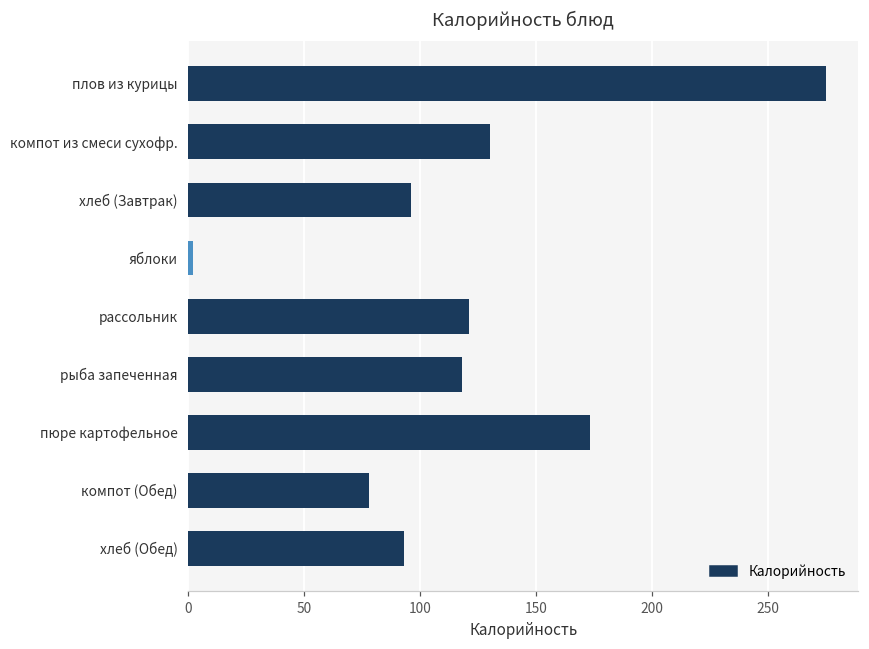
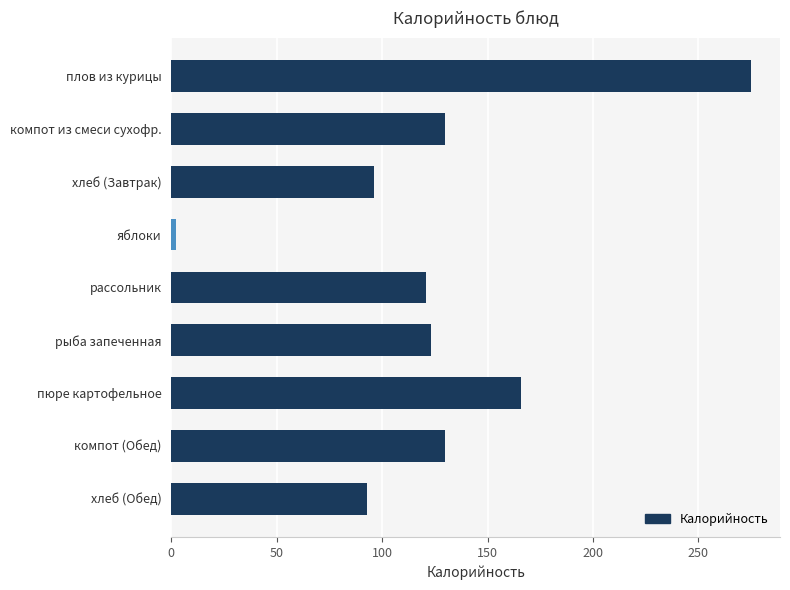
  {
    "плов из курицы": 275,
    "компот из смеси сухофр.": 130,
    "хлеб (Завтрак)": 96,
    "яблоки": 2,
    "рассольник": 121,
-   "рыба запеченная": 118,
-   "пюре картофельное": 173,
-   "компот (Обед)": 78,
+   "рыба запеченная": 123,
+   "пюре картофельное": 166,
+   "компот (Обед)": 130,
    "хлеб (Обед)": 93
  }
